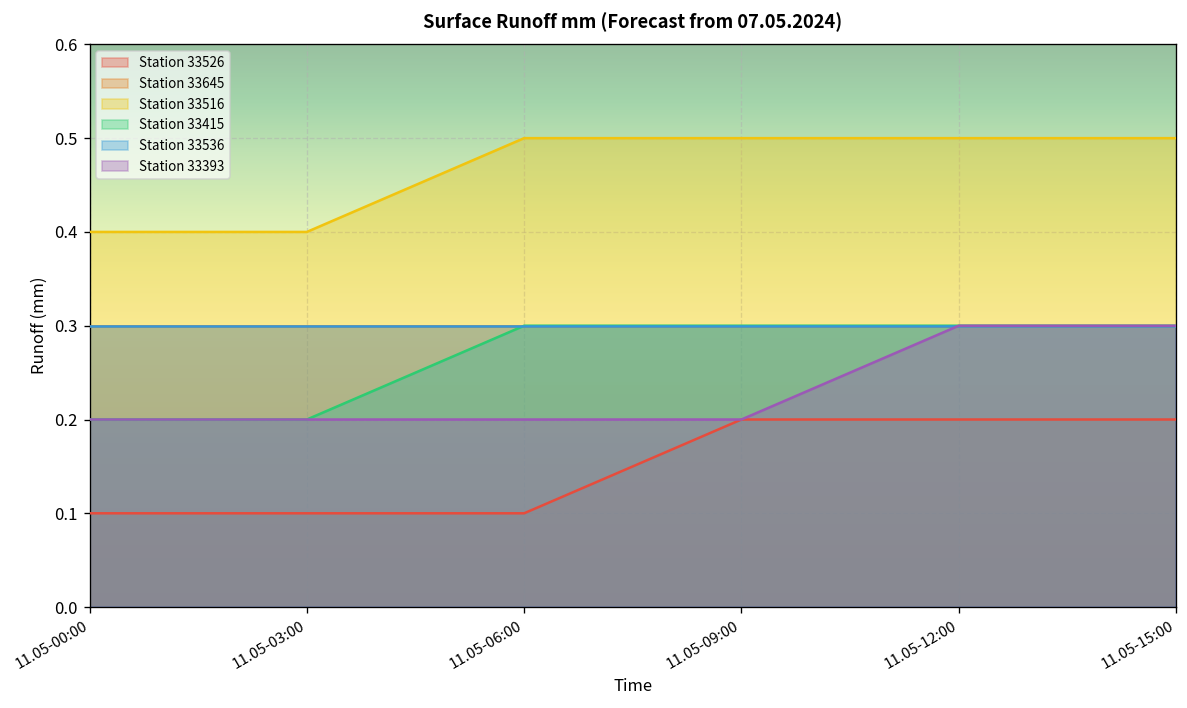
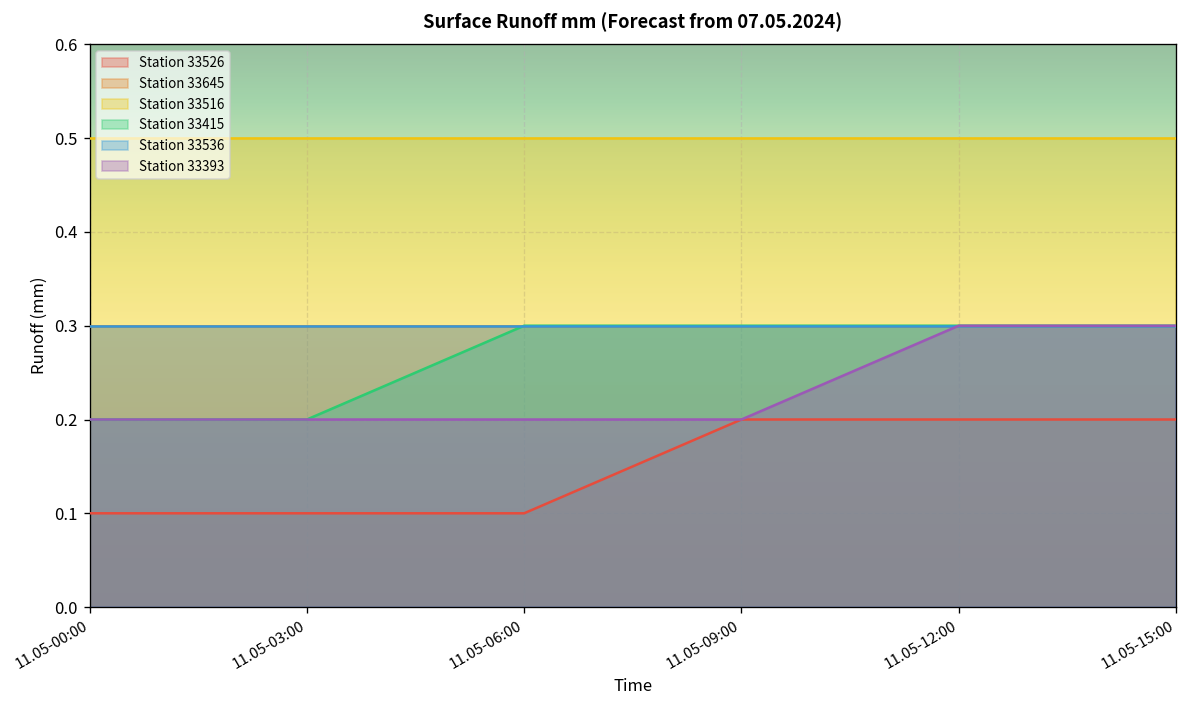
  {
    "Station 33526": {
      "11.05-00:00": 0.1,
      "11.05-03:00": 0.1,
      "11.05-06:00": 0.1,
      "11.05-12:00": 0.2,
      "11.05-15:00": 0.2
    },
    "Station 33536": {
      "11.05-00:00": 0.3,
      "11.05-03:00": 0.3
    },
    "Station 33516": {
-     "11.05-00:00": 0.4,
-     "11.05-03:00": 0.4,
+     "11.05-00:00": 0.5,
+     "11.05-03:00": 0.5,
      "11.05-06:00": 0.5,
      "11.05-09:00": 0.5,
      "11.05-12:00": 0.5,
      "11.05-15:00": 0.5
    },
    "Station 33393": {
      "11.05-06:00": 0.2
    }
  }
